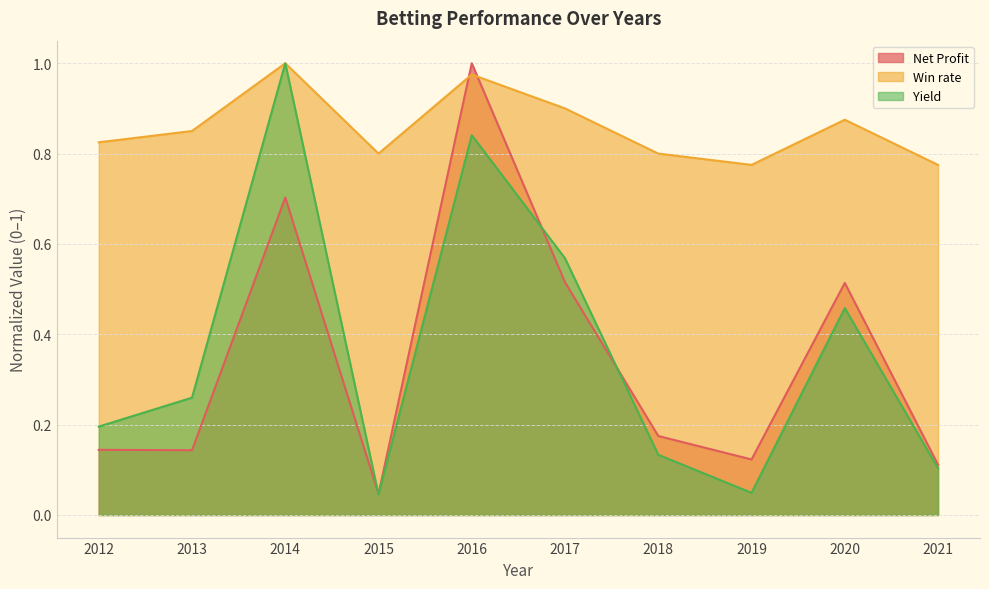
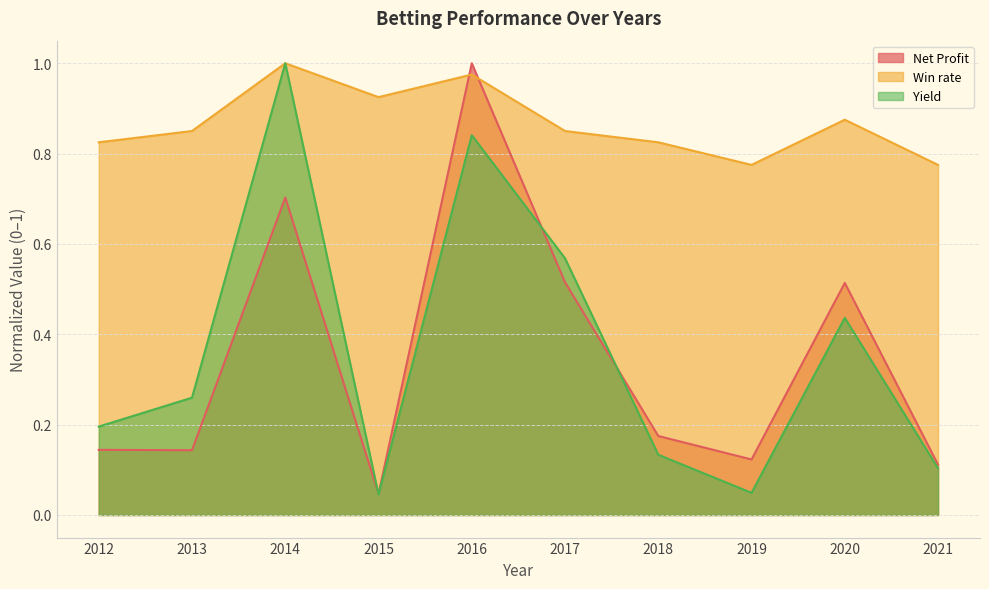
  {
    "Net Profit": {
      "2012": 0.14,
      "2013": 0.14,
      "2014": 0.70,
      "2016": 1.00,
      "2017": 0.52,
      "2018": 0.17,
      "2019": 0.12,
      "2020": 0.51,
      "2021": 0.11
    },
    "Win rate": {
      "2012": 0.83,
      "2013": 0.85,
-     "2015": 0.80,
+     "2015": 0.92,
      "2016": 0.98,
-     "2017": 0.90,
-     "2018": 0.80,
+     "2017": 0.85,
+     "2018": 0.83,
      "2019": 0.77,
      "2020": 0.87,
      "2021": 0.77
    },
    "Yield": {
      "2012": 0.20,
      "2013": 0.26,
      "2016": 0.84,
      "2017": 0.57,
      "2018": 0.13,
      "2019": 0.05,
-     "2020": 0.46,
+     "2020": 0.44,
      "2021": 0.10
    }
  }
